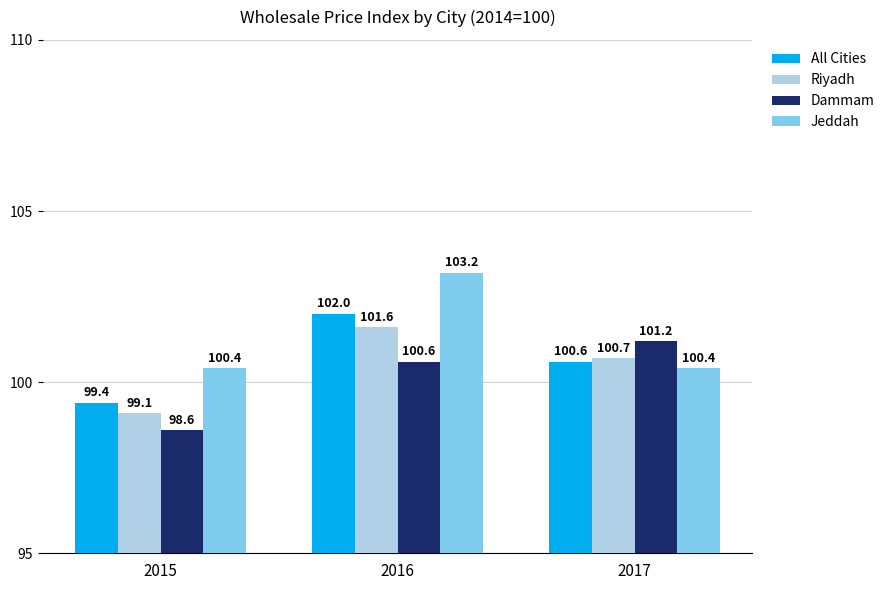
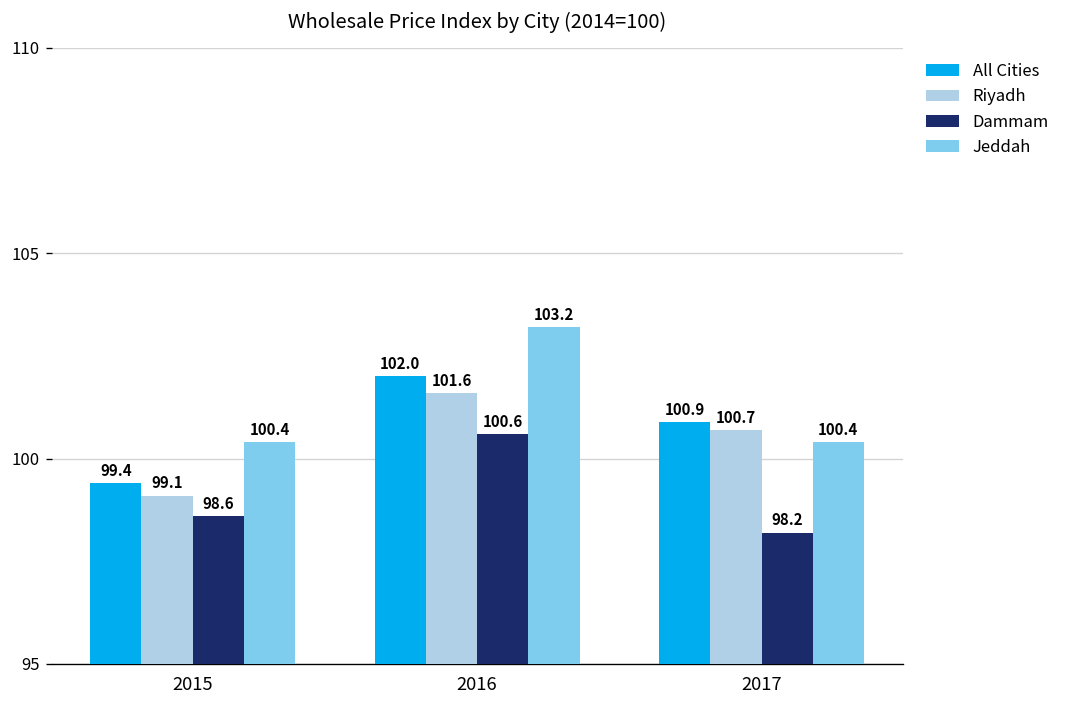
  {
    "All Cities": {
      "2015": 99.4,
      "2016": 102.0,
-     "2017": 100.6
+     "2017": 100.9
    },
    "Dammam": {
      "2015": 98.6,
      "2016": 100.6,
-     "2017": 101.2
+     "2017": 98.2
    }
  }
